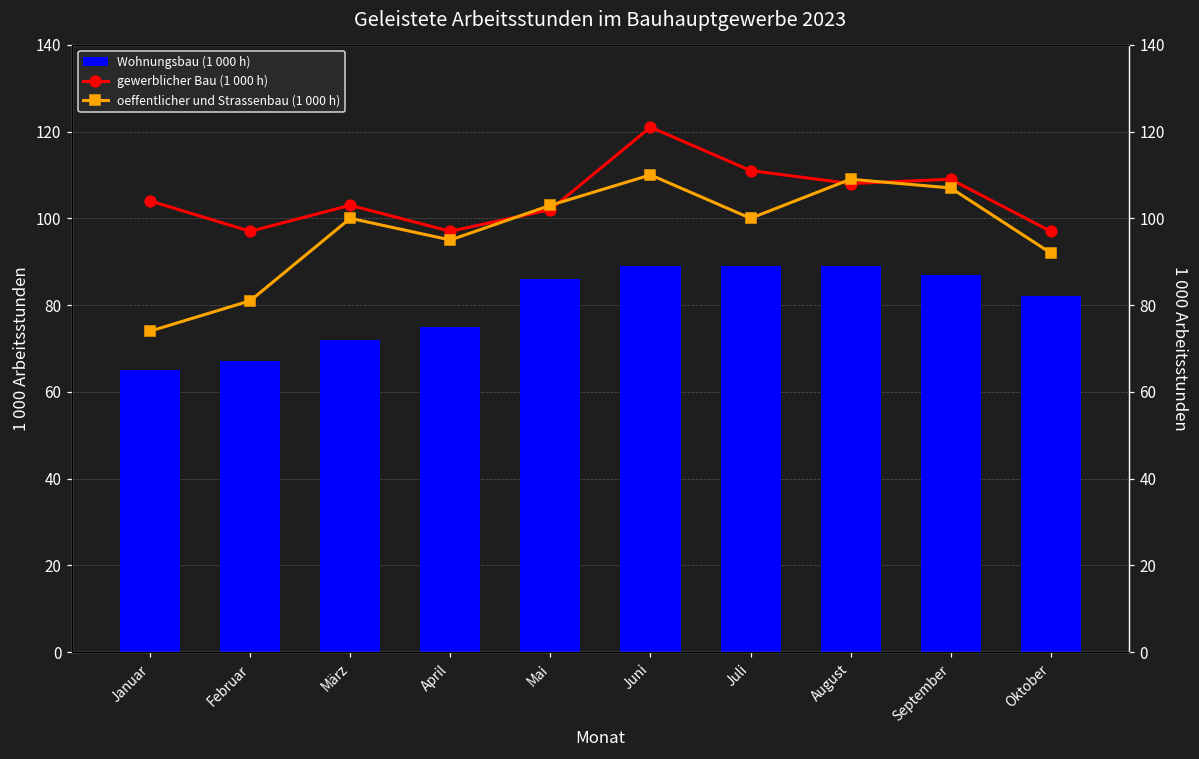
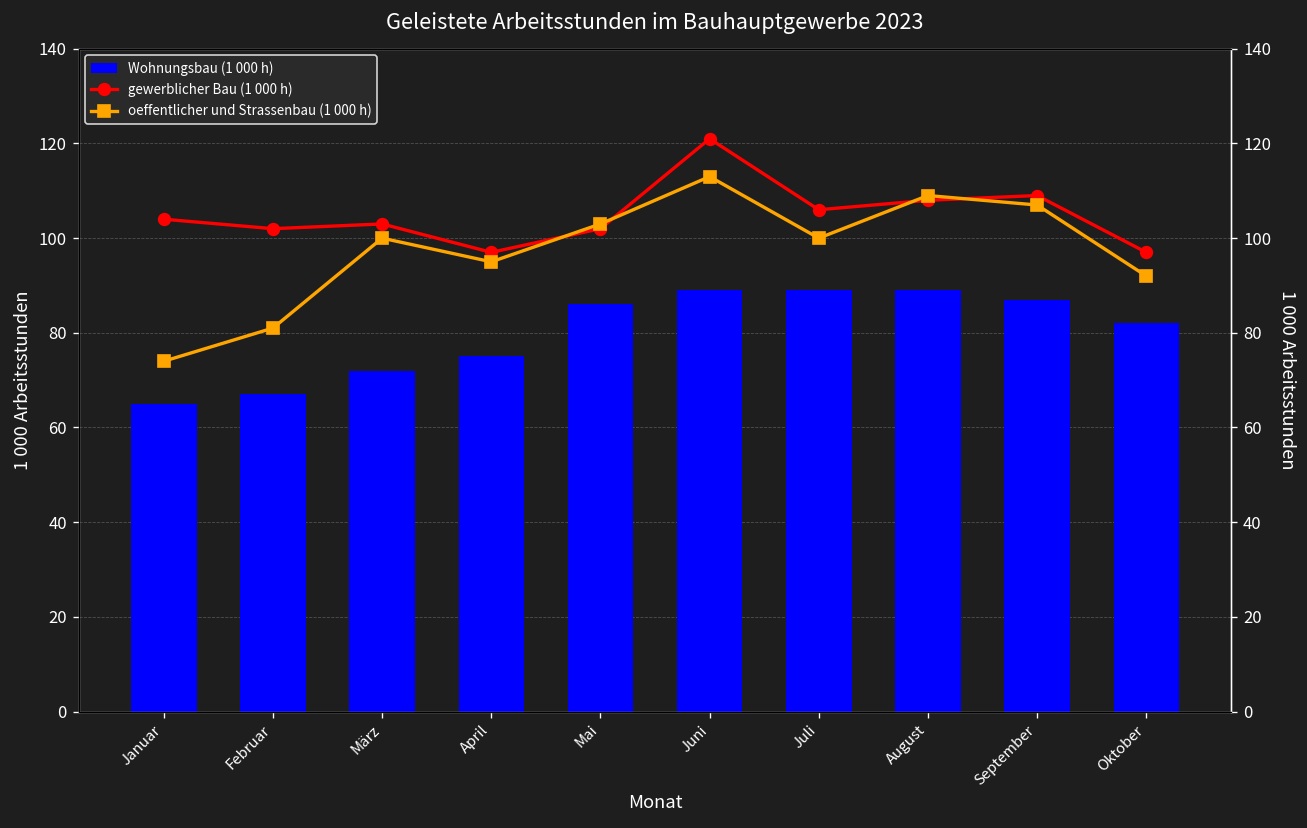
  {
    "Wohnungsbau (1 000 h)": {
      "Januar": 65,
      "Februar": 67,
      "März": 72,
      "April": 75,
      "Mai": 86,
      "Juni": 89,
      "Juli": 89,
      "August": 89,
      "September": 87,
      "Oktober": 82
    },
    "gewerblicher Bau (1 000 h)": {
      "Januar": 104,
-     "Februar": 97,
+     "Februar": 102,
      "März": 103,
      "April": 97,
      "Mai": 102,
      "Juni": 121,
-     "Juli": 111,
+     "Juli": 106,
      "August": 108,
      "September": 109,
      "Oktober": 97
    },
    "oeffentlicher und Strassenbau (1 000 h)": {
      "Januar": 74,
      "Februar": 81,
      "März": 100,
      "April": 95,
      "Mai": 103,
-     "Juni": 110,
+     "Juni": 113,
      "Juli": 100,
      "August": 109,
      "September": 107,
      "Oktober": 92
    }
  }
